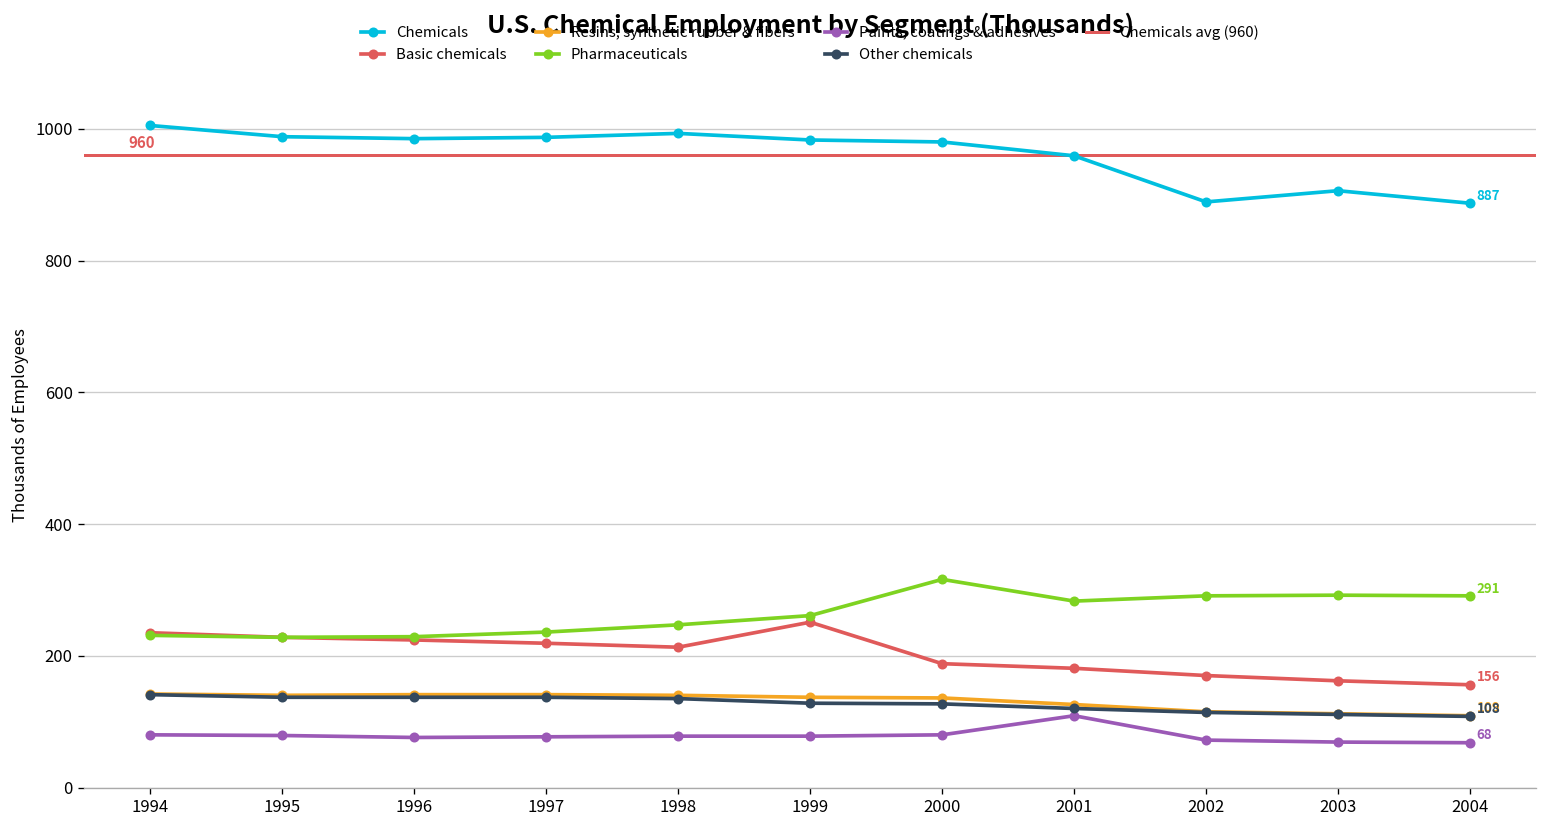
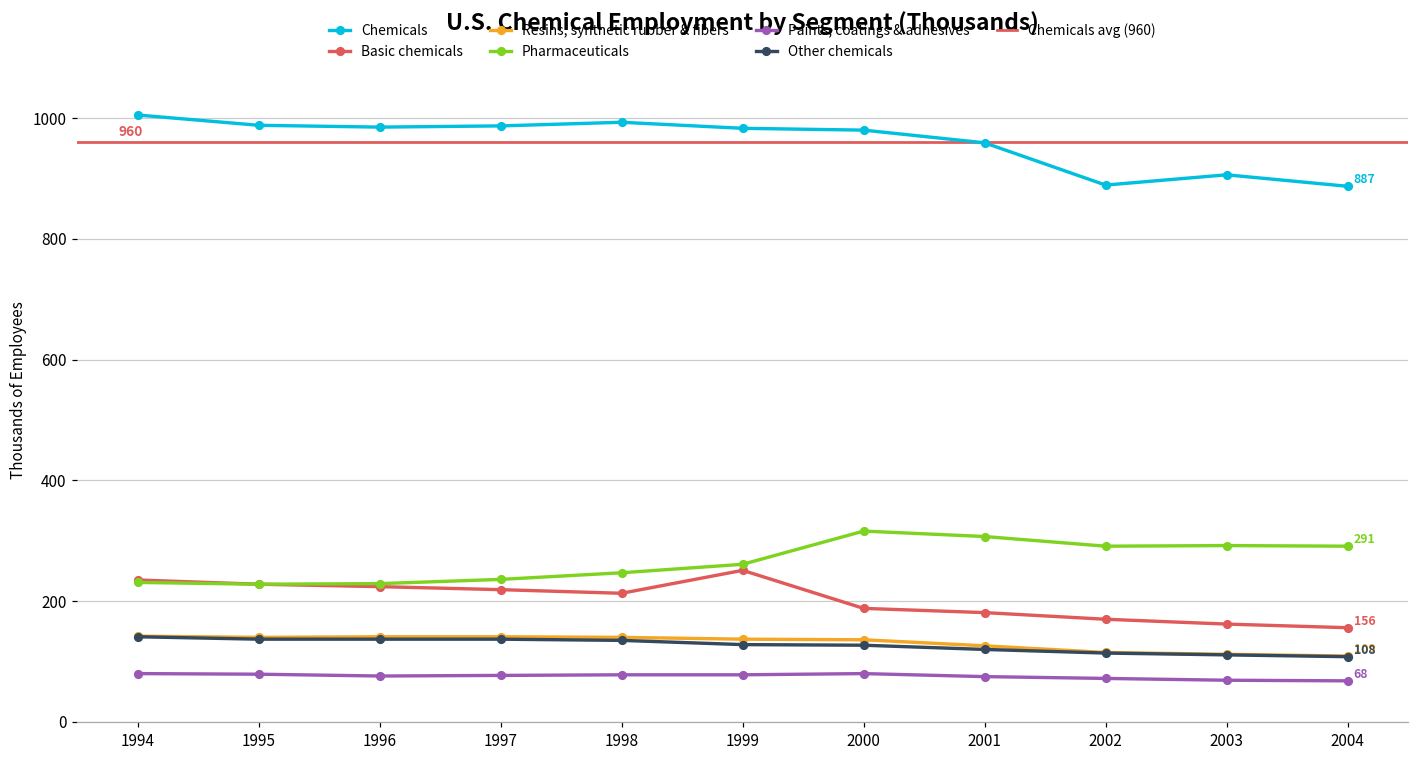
  {
    "Chemicals": {
      "2004": 887
    },
    "Basic chemicals": {
      "2004": 156
    },
    "Resins, synthetic rubber & fibers": {
      "1998": 140,
      "1999": 140,
      "2000": 140,
      "2001": 130
    },
    "Pharmaceuticals": {
      "1996": 230,
      "1997": 240,
      "1998": 250,
      "1999": 260,
      "2000": 320,
-     "2001": 280,
+     "2001": 310,
      "2002": 290,
      "2003": 290
    },
    "Paints, coatings & adhesives": {
      "1994": 80,
      "1995": 80,
      "1996": 80,
      "1997": 80,
      "1998": 80,
      "1999": 80,
      "2000": 80,
-     "2001": 110,
+     "2001": 80,
      "2002": 70,
      "2003": 70
    },
    "Other chemicals": {
      "1998": 140,
      "1999": 130,
      "2000": 130,
      "2001": 120
    }
  }
